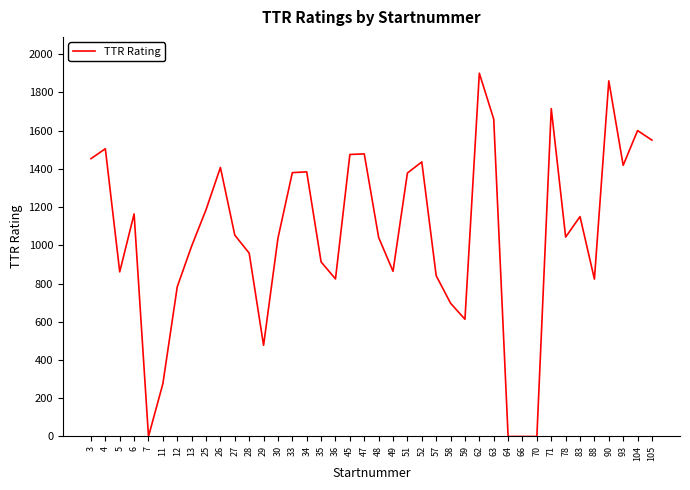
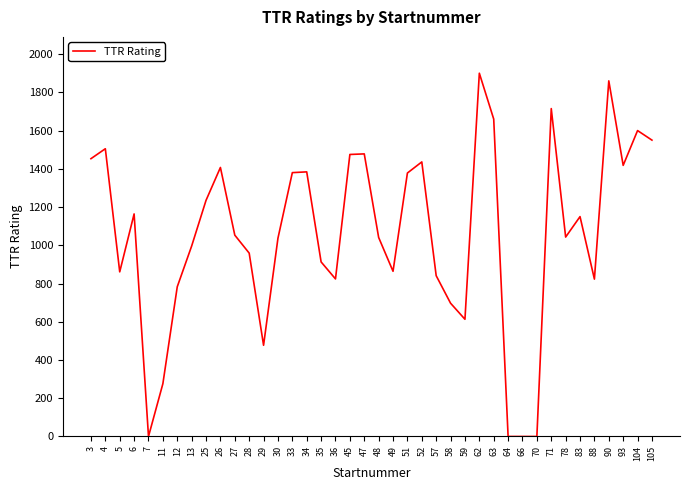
  {
    "3": 1450,
    "4": 1510,
    "5": 860,
    "6": 1160,
    "7": 0,
    "11": 280,
    "12": 780,
    "13": 1000,
-   "25": 1190,
+   "25": 1240,
    "26": 1410,
    "27": 1050,
    "28": 960,
    "29": 480,
    "30": 1040,
    "33": 1380,
    "34": 1380,
    "35": 910,
    "36": 820,
    "45": 1480,
    "47": 1480,
    "48": 1040,
    "49": 860,
    "51": 1380,
    "52": 1440,
    "57": 840,
    "58": 700,
    "59": 610,
    "62": 1900,
    "63": 1660,
    "64": 0,
    "66": 0,
    "70": 0,
    "71": 1720,
    "78": 1040,
    "83": 1150,
    "88": 820,
    "90": 1860,
    "93": 1420,
    "104": 1600,
    "105": 1550
  }
